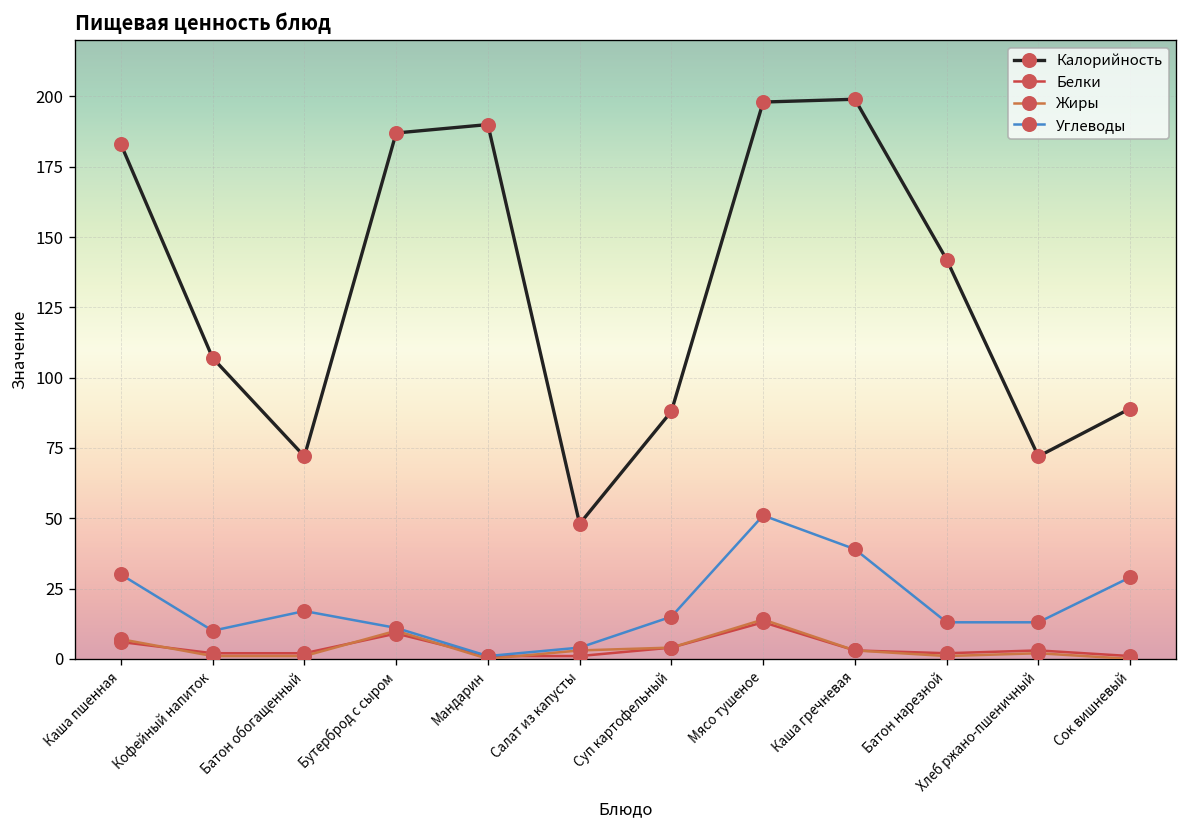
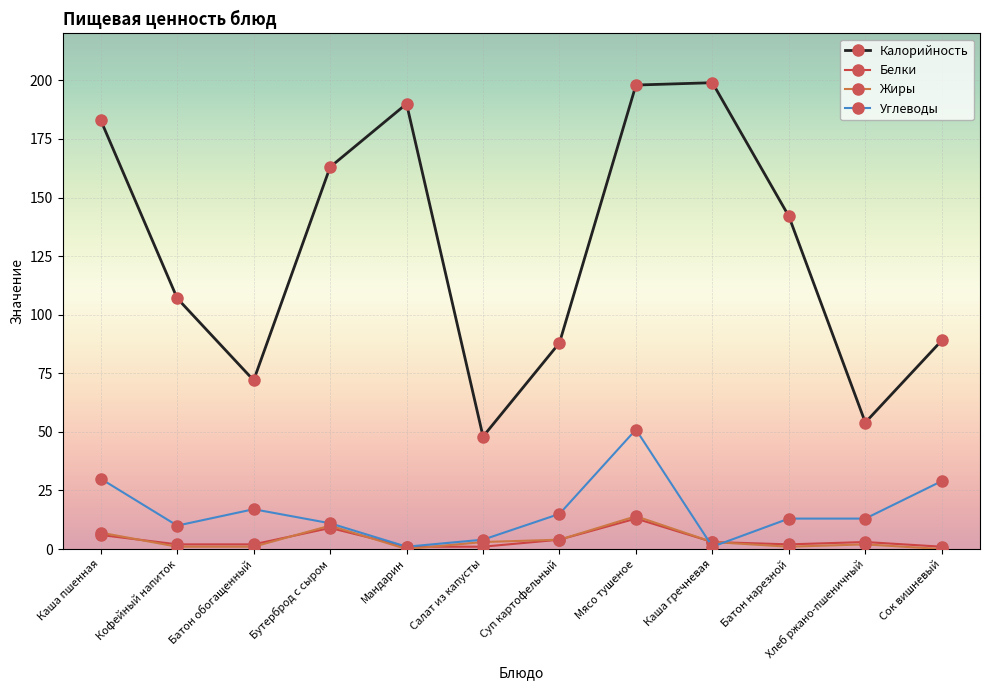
  {
    "Калорийность": {
      "Каша пшенная": 183,
      "Кофейный напиток": 107,
      "Батон обогащенный": 72,
-     "Бутерброд с сыром": 187,
+     "Бутерброд с сыром": 163,
      "Мандарин": 190,
      "Салат из капусты": 48,
      "Суп картофельный": 88,
      "Мясо тушеное": 198,
      "Каша гречневая": 199,
      "Батон нарезной": 142,
-     "Хлеб ржано-пшеничный": 72,
+     "Хлеб ржано-пшеничный": 54,
      "Сок вишневый": 89
    },
    "Углеводы": {
      "Каша пшенная": 30,
      "Кофейный напиток": 10,
      "Батон обогащенный": 17,
      "Суп картофельный": 15,
      "Мясо тушеное": 51,
-     "Каша гречневая": 39,
+     "Каша гречневая": 1,
      "Батон нарезной": 13,
      "Хлеб ржано-пшеничный": 13,
      "Сок вишневый": 29
    }
  }
